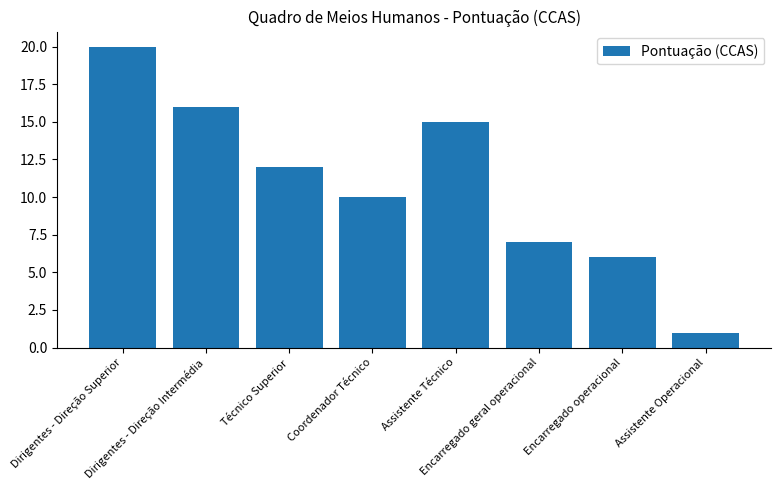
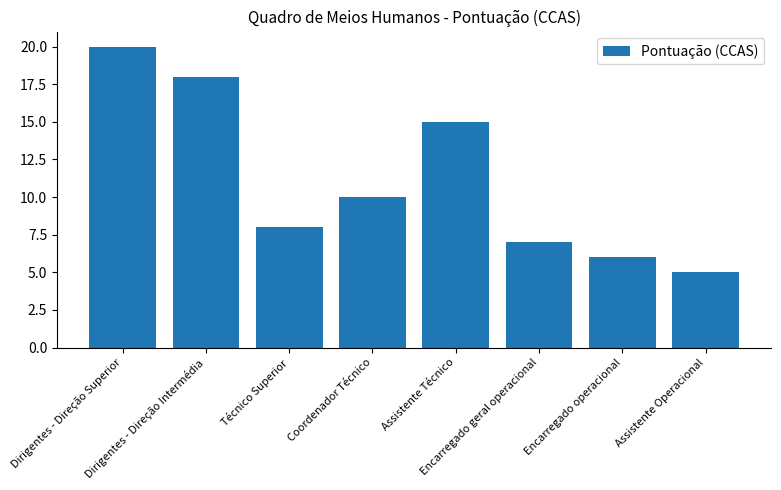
  {
    "Dirigentes - Direção Superior": 20,
-   "Dirigentes - Direção Intermédia": 16,
-   "Técnico Superior": 12,
+   "Dirigentes - Direção Intermédia": 18,
+   "Técnico Superior": 8,
    "Coordenador Técnico": 10,
    "Assistente Técnico": 15,
    "Encarregado geral operacional": 7,
    "Encarregado operacional": 6,
-   "Assistente Operacional": 1
+   "Assistente Operacional": 5
  }
